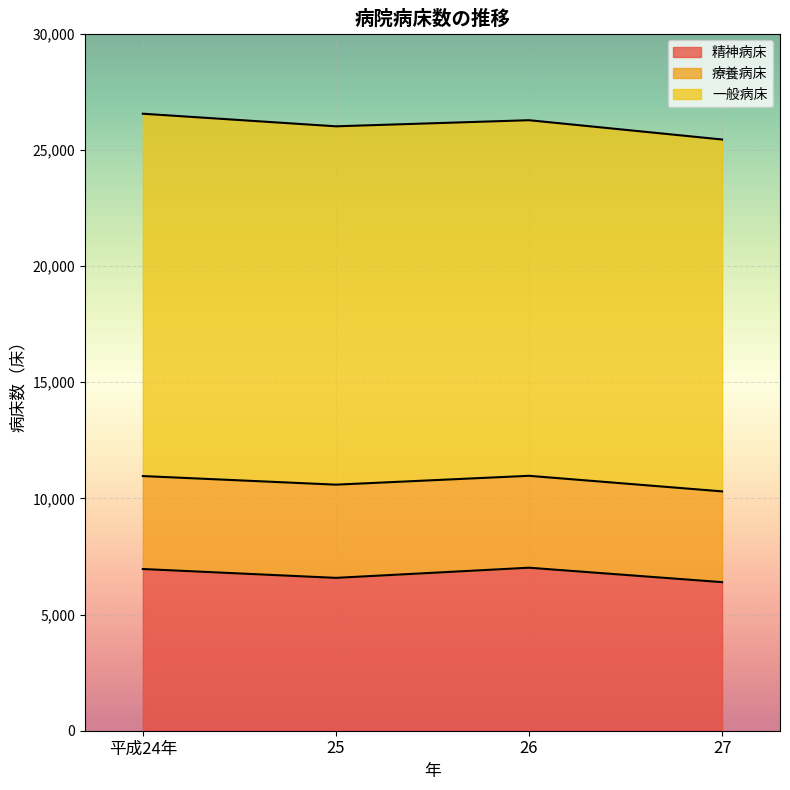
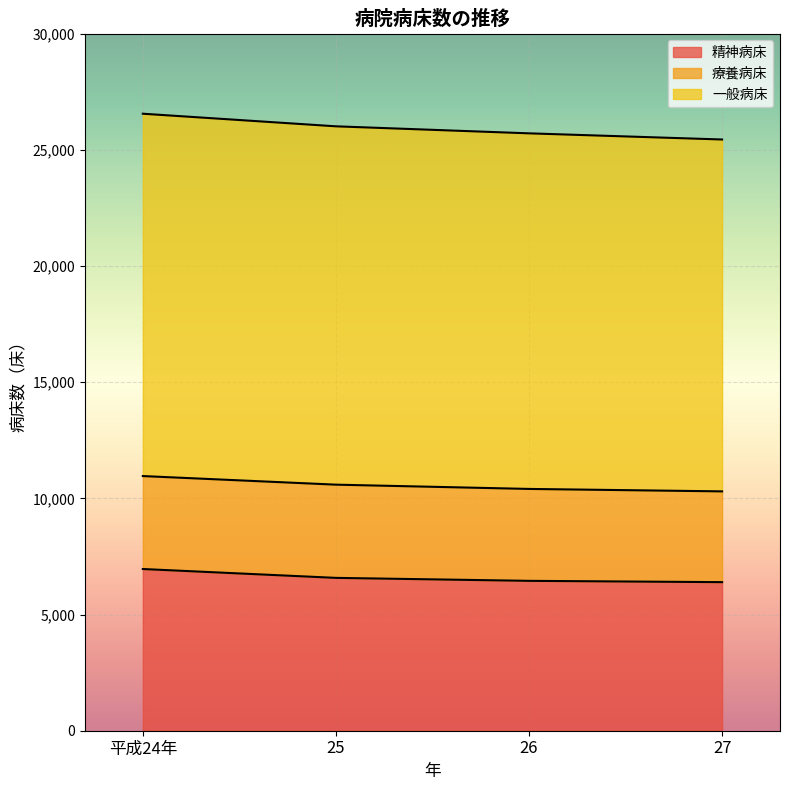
  {
    "精神病床": {
      "平成24年": "7,000",
      "25": "6,600",
-     "26": "7,000",
+     "26": "6,400",
      "27": "6,400"
    }
  }
